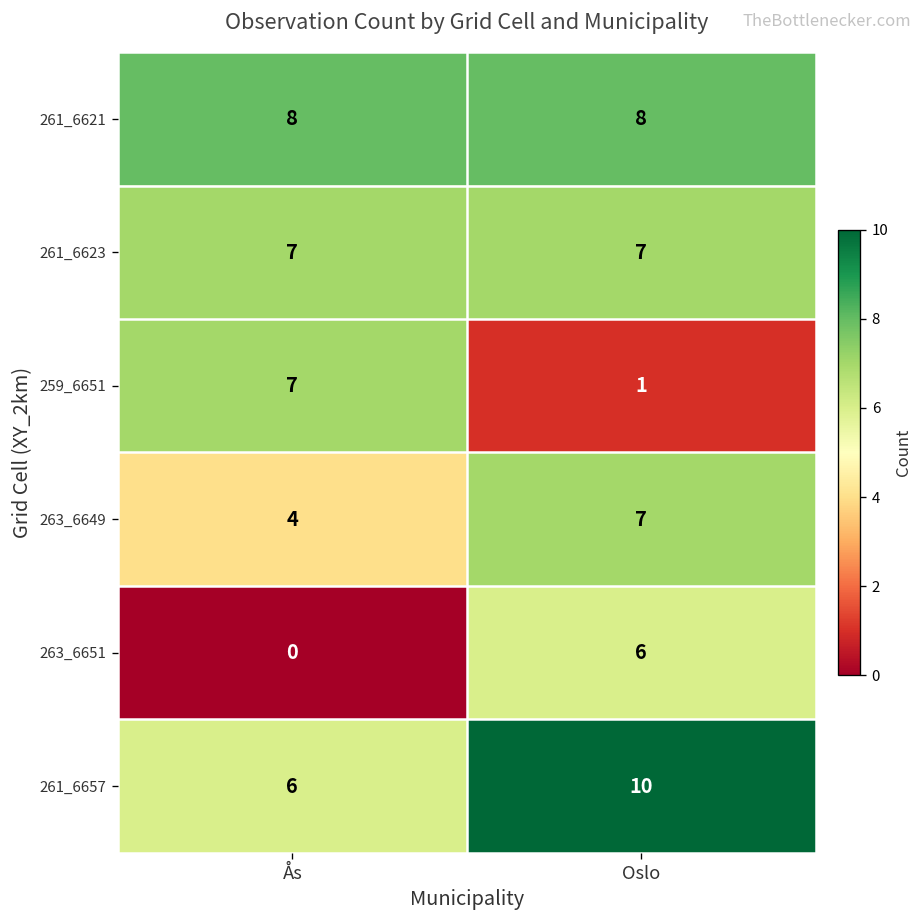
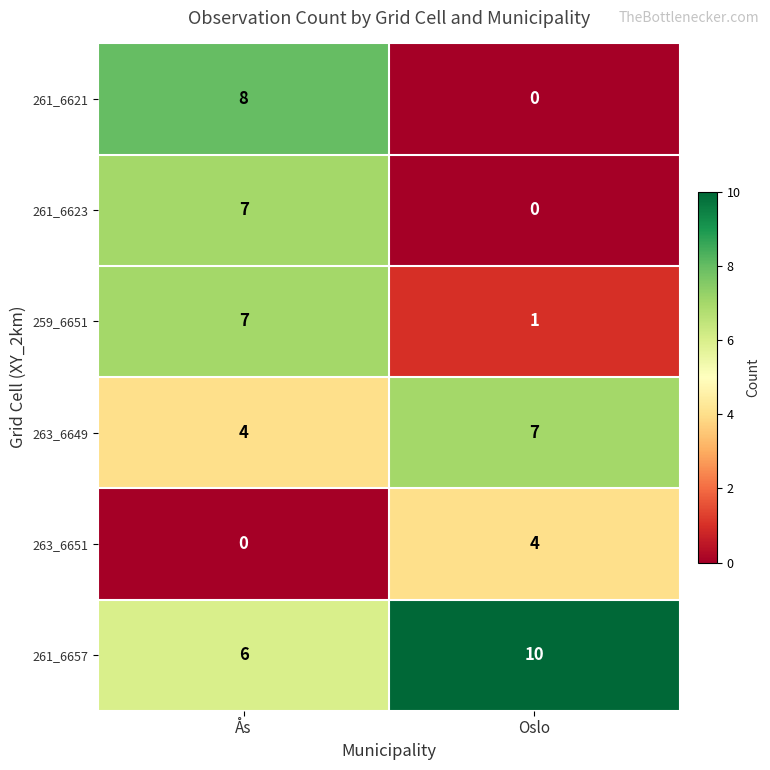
  {
    "261_6621": {
      "Ås": 8,
-     "Oslo": 8
+     "Oslo": 0
    },
    "261_6623": {
      "Ås": 7,
-     "Oslo": 7
+     "Oslo": 0
    },
    "259_6651": {
      "Ås": 7,
      "Oslo": 1
    },
    "263_6649": {
      "Ås": 4,
      "Oslo": 7
    },
    "263_6651": {
      "Ås": 0,
-     "Oslo": 6
+     "Oslo": 4
    },
    "261_6657": {
      "Ås": 6,
      "Oslo": 10
    }
  }
